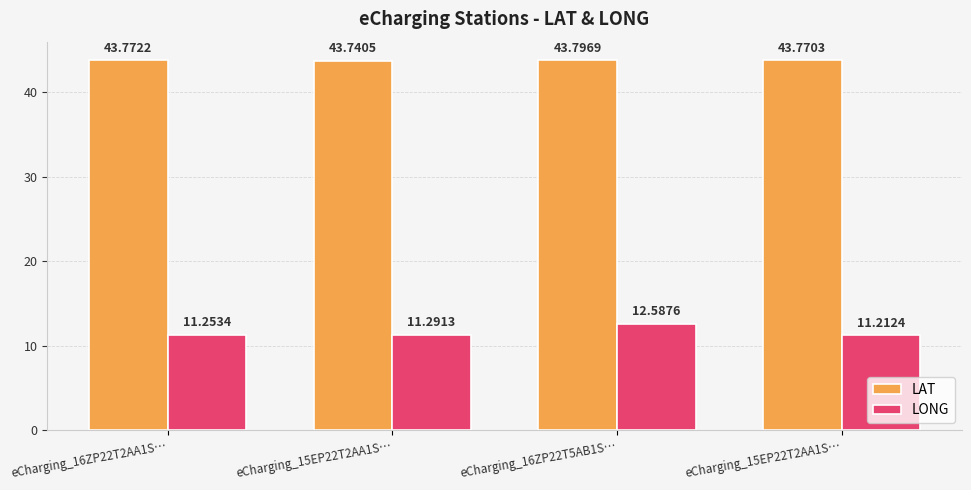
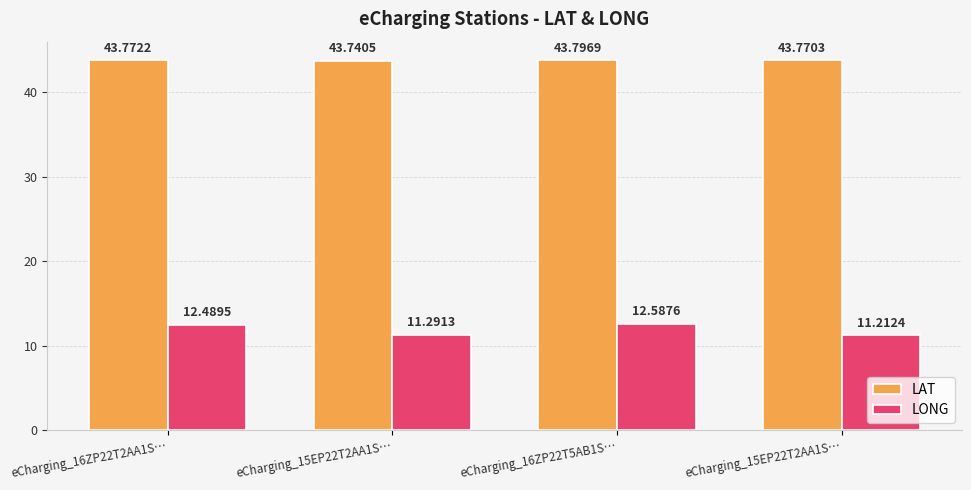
  {
    "LAT": {
      "eCharging_16ZP22T2AA1S…": 43.7722,
      "eCharging_16ZP22T5AB1S…": 43.7969
    },
    "LONG": {
-     "eCharging_16ZP22T2AA1S…": 11.2534,
+     "eCharging_16ZP22T2AA1S…": 12.4895,
      "eCharging_16ZP22T5AB1S…": 12.5876
    }
  }
